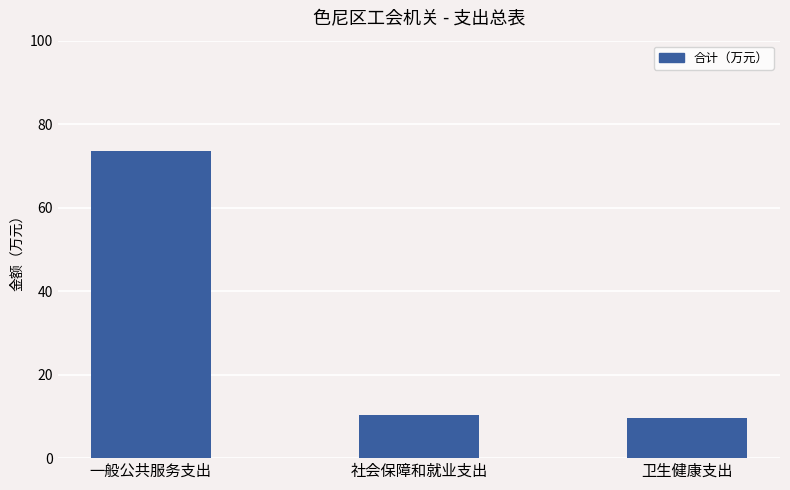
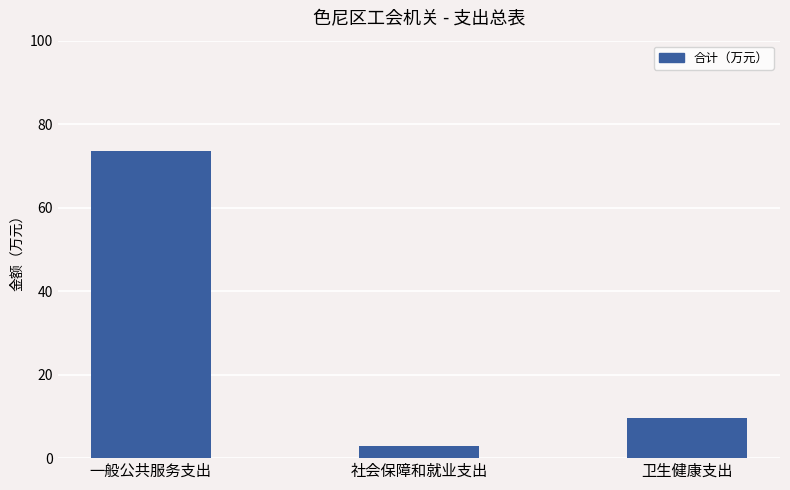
  {
    "一般公共服务支出": 73,
-   "社会保障和就业支出": 10,
+   "社会保障和就业支出": 3,
    "卫生健康支出": 10
  }
